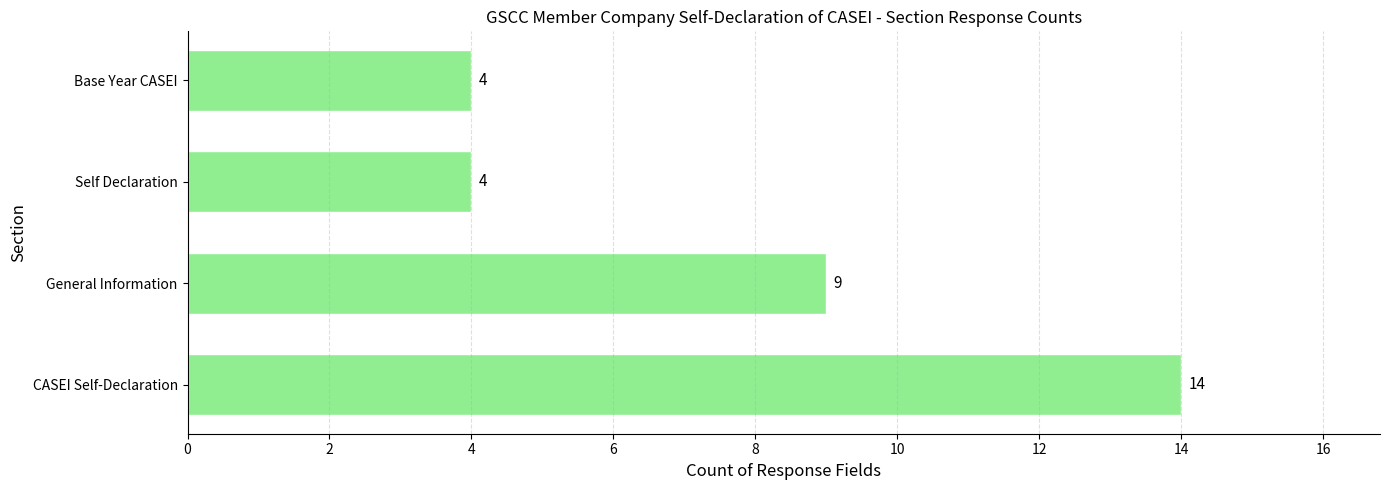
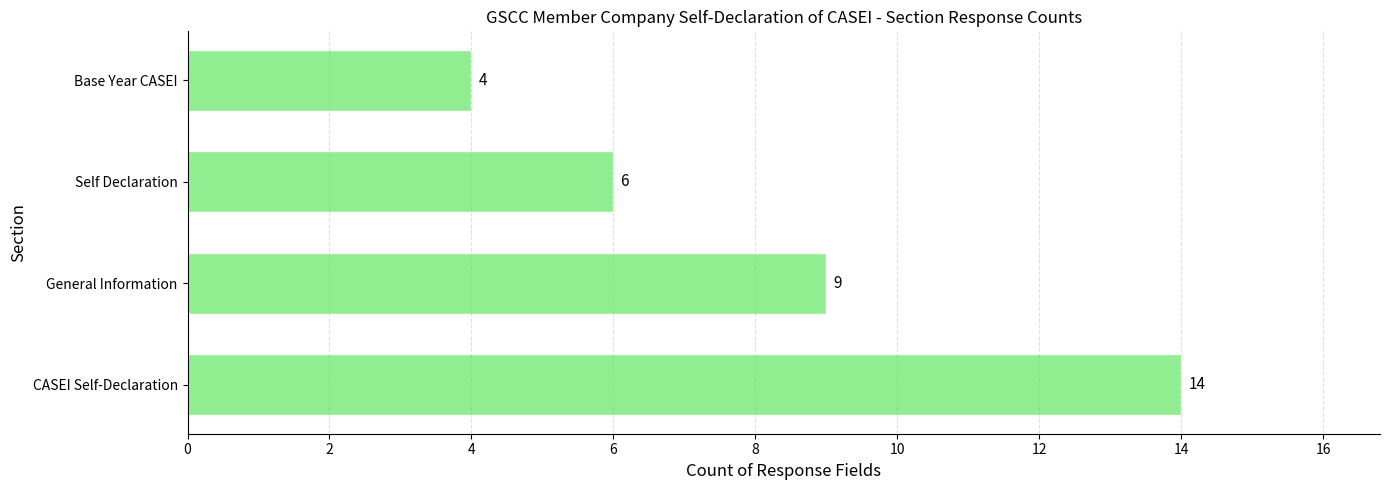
  {
    "Base Year CASEI": 4,
-   "Self Declaration": 4,
+   "Self Declaration": 6,
    "General Information": 9,
    "CASEI Self-Declaration": 14
  }
